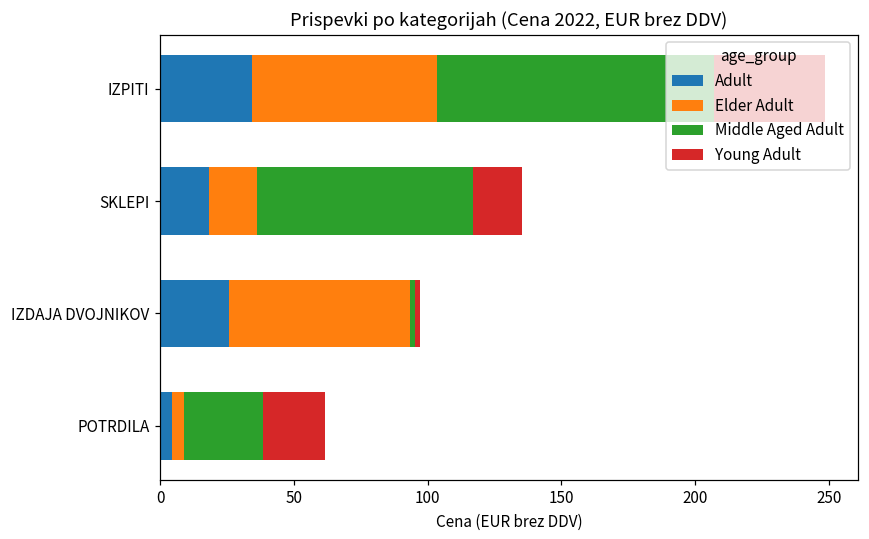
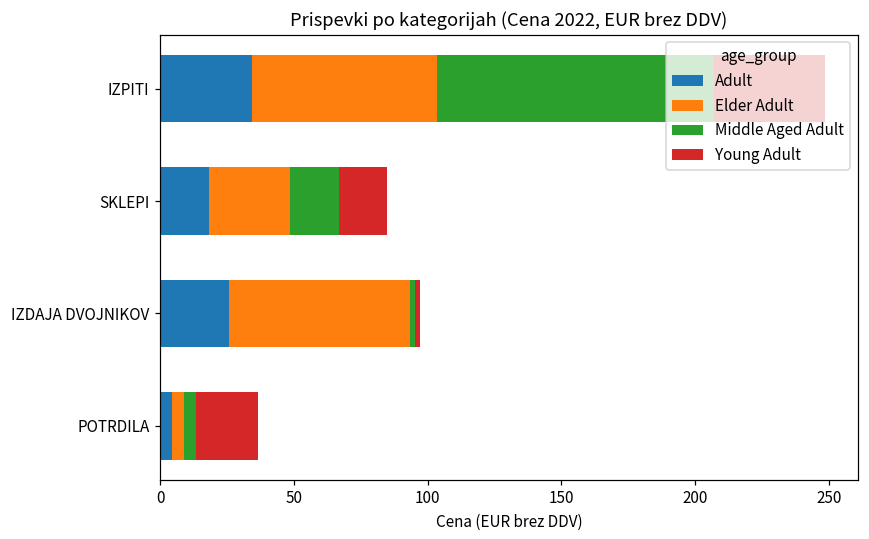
  {
    "Adult": {
      "IZPITI": 35,
      "SKLEPI": 18,
      "IZDAJA DVOJNIKOV": 26,
      "POTRDILA": 5
    },
    "Elder Adult": {
      "IZPITI": 69,
-     "SKLEPI": 18,
+     "SKLEPI": 31,
      "IZDAJA DVOJNIKOV": 68,
      "POTRDILA": 5
    },
    "Middle Aged Adult": {
-     "SKLEPI": 81,
+     "SKLEPI": 18,
      "IZDAJA DVOJNIKOV": 2,
-     "POTRDILA": 29
+     "POTRDILA": 5
    },
    "Young Adult": {
      "SKLEPI": 18,
      "IZDAJA DVOJNIKOV": 2,
      "POTRDILA": 23
    }
  }
